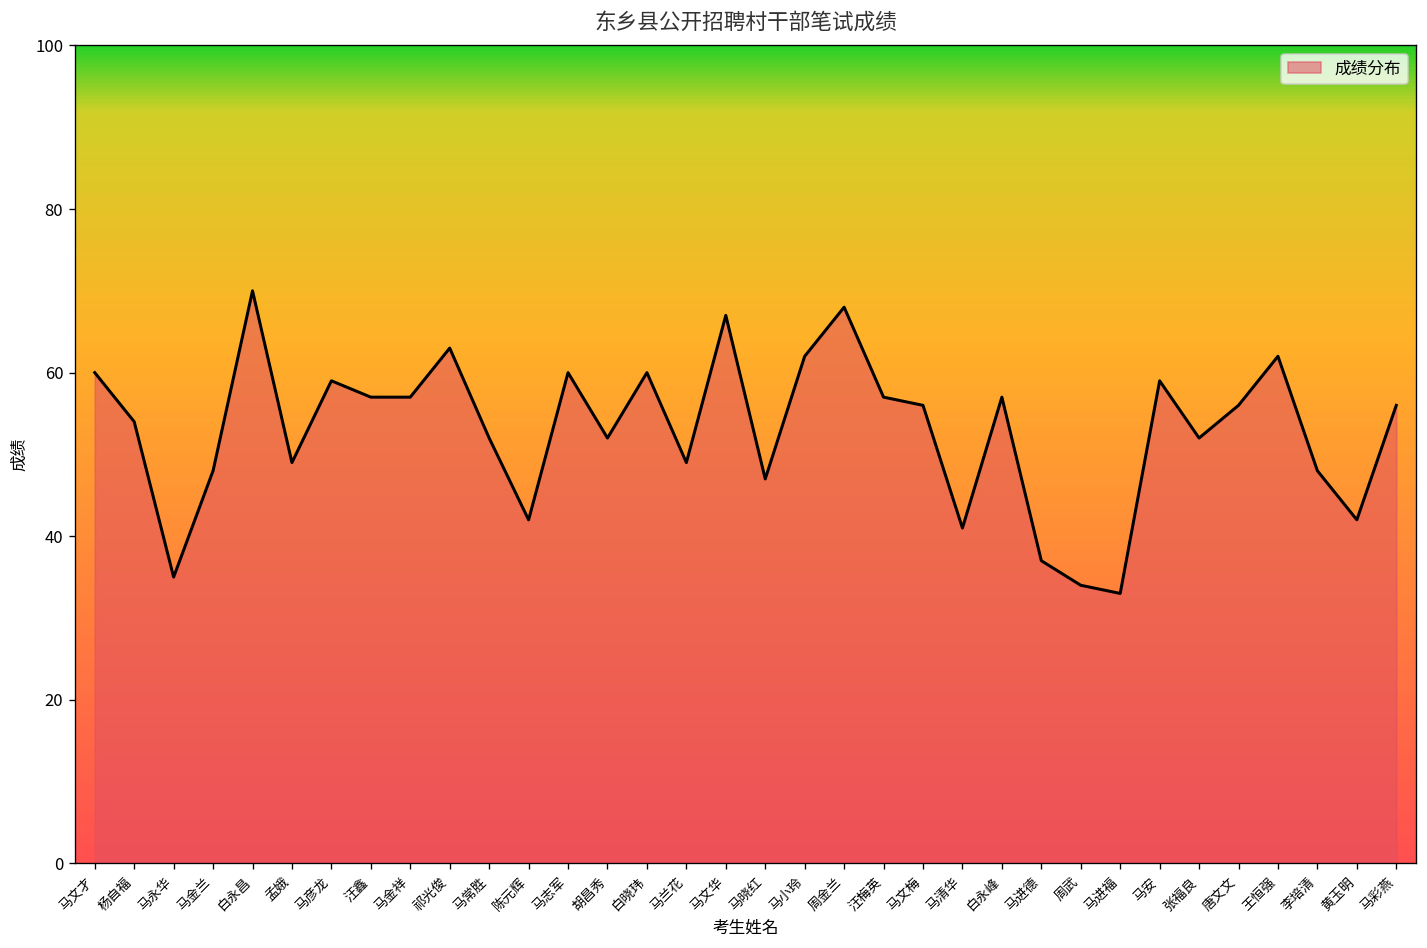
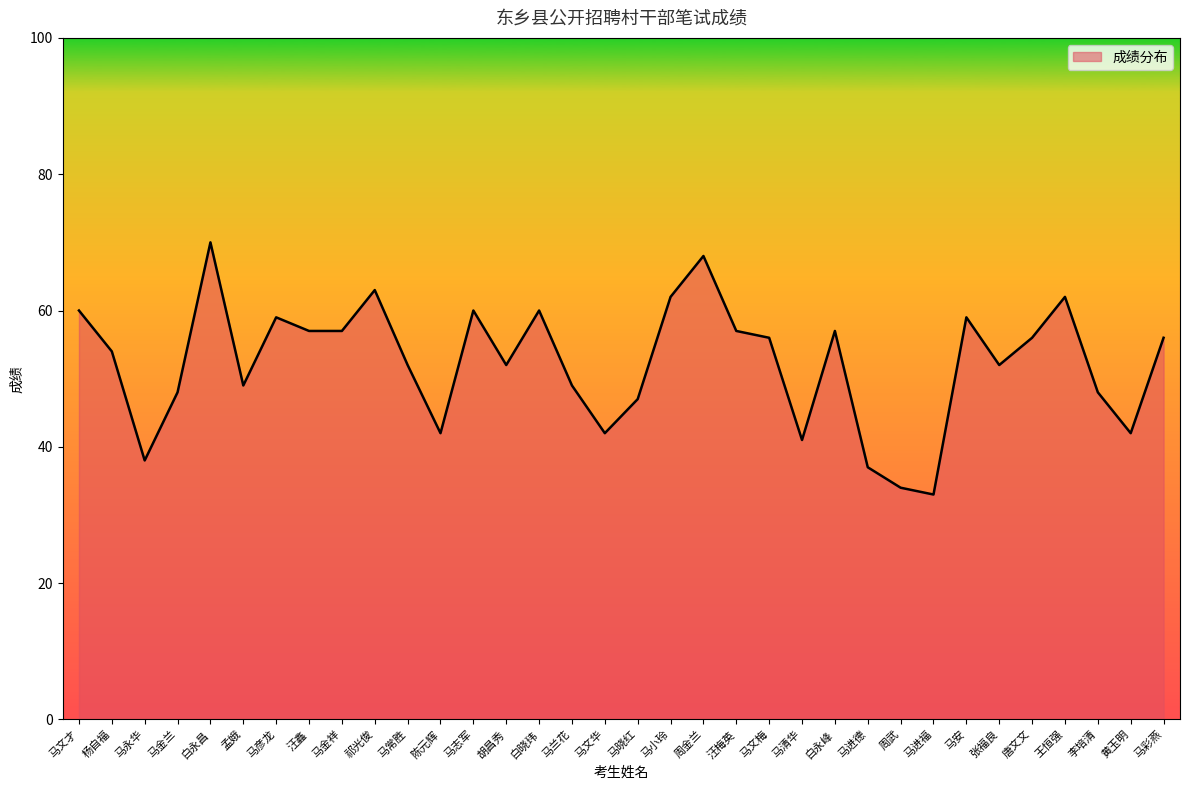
  {
    "马文才": 60,
    "杨自福": 54,
-   "马永华": 35,
+   "马永华": 38,
    "马金兰": 48,
    "白永昌": 70,
    "孟娥": 49,
    "马彦龙": 59,
    "汪鑫": 57,
    "马金祥": 57,
    "祁光俊": 63,
    "马常胜": 52,
    "陈元辉": 42,
    "马志军": 60,
    "胡昌秀": 52,
    "白晓玮": 60,
    "马兰花": 49,
-   "马文华": 67,
+   "马文华": 42,
    "马晓红": 47,
    "马小玲": 62,
    "周金兰": 68,
    "汪梅英": 57,
    "马文梅": 56,
    "马清华": 41,
    "白永峰": 57,
    "马进德": 37,
    "周武": 34,
    "马进福": 33,
    "马安": 59,
    "张福良": 52,
    "唐文文": 56,
    "王恒强": 62,
    "李培清": 48,
    "黄玉明": 42,
    "马彩燕": 56
  }
